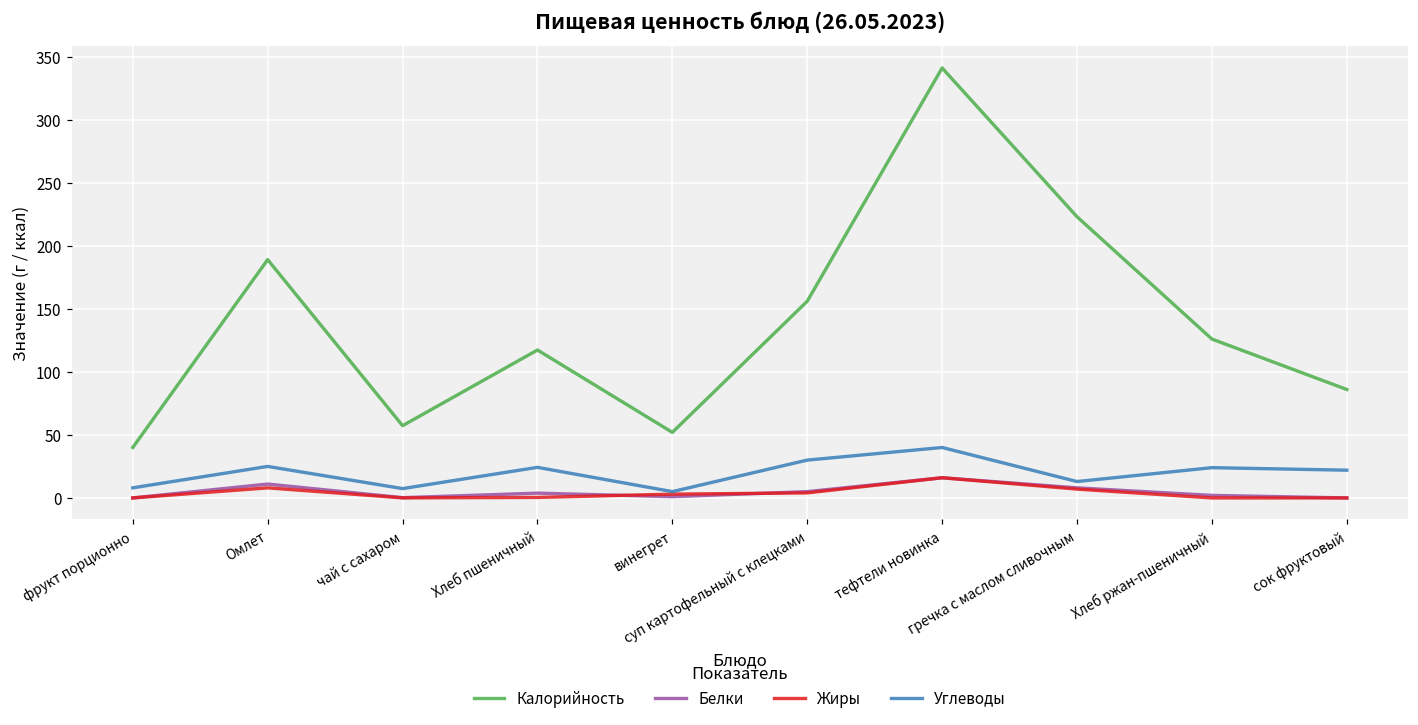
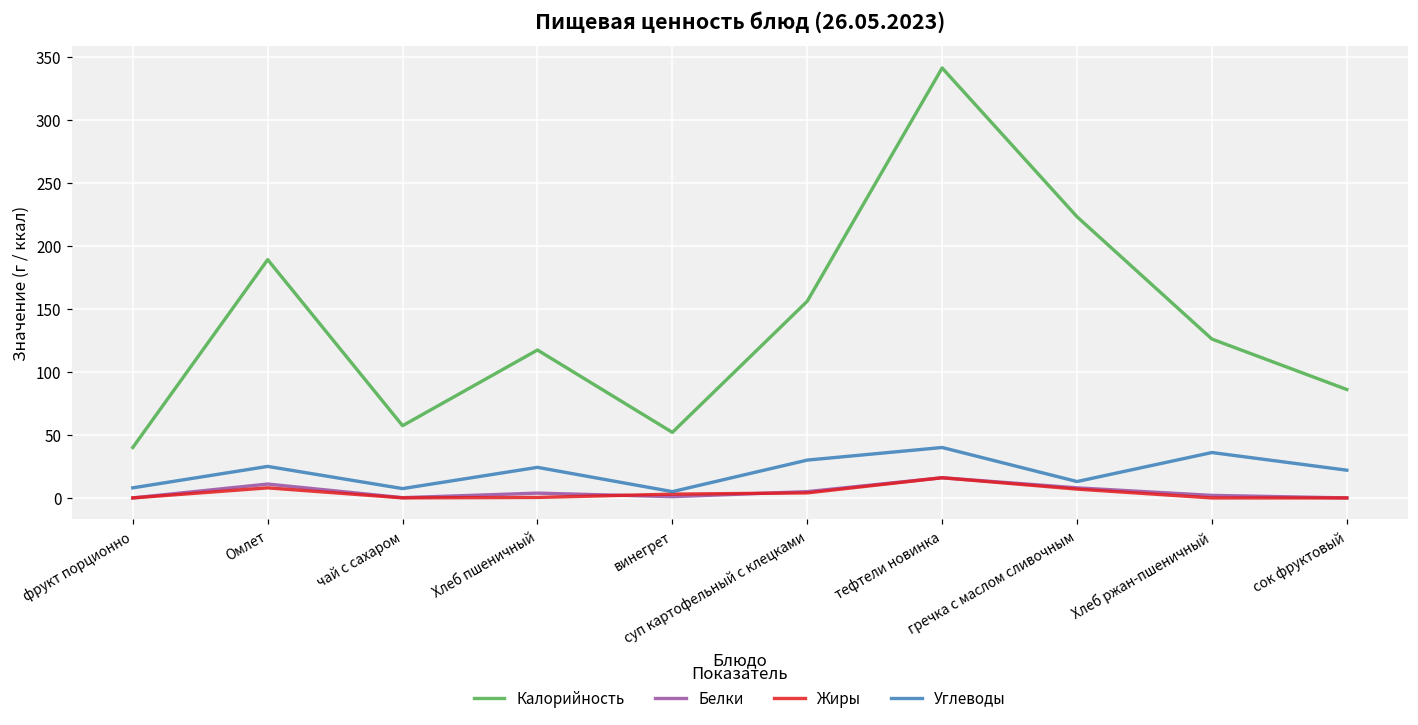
  {
    "Калорийность": {
      "фрукт порционно": 40,
      "Омлет": 189,
      "чай с сахаром": 57,
      "Хлеб пшеничный": 117,
      "винегрет": 52,
      "суп картофельный с клецками": 156,
      "тефтели новинка": 341,
      "гречка с маслом сливочным": 223,
      "Хлеб ржан-пшеничный": 126,
      "сок фруктовый": 86
    },
    "Белки": {
      "Омлет": 11,
      "Хлеб пшеничный": 4
    },
    "Жиры": {
      "Омлет": 8,
      "Хлеб пшеничный": 0
    },
    "Углеводы": {
      "фрукт порционно": 8,
      "Омлет": 25,
      "чай с сахаром": 7,
      "Хлеб пшеничный": 24,
      "суп картофельный с клецками": 30,
      "тефтели новинка": 40,
      "гречка с маслом сливочным": 13,
-     "Хлеб ржан-пшеничный": 24,
+     "Хлеб ржан-пшеничный": 36,
      "сок фруктовый": 22
    }
  }
